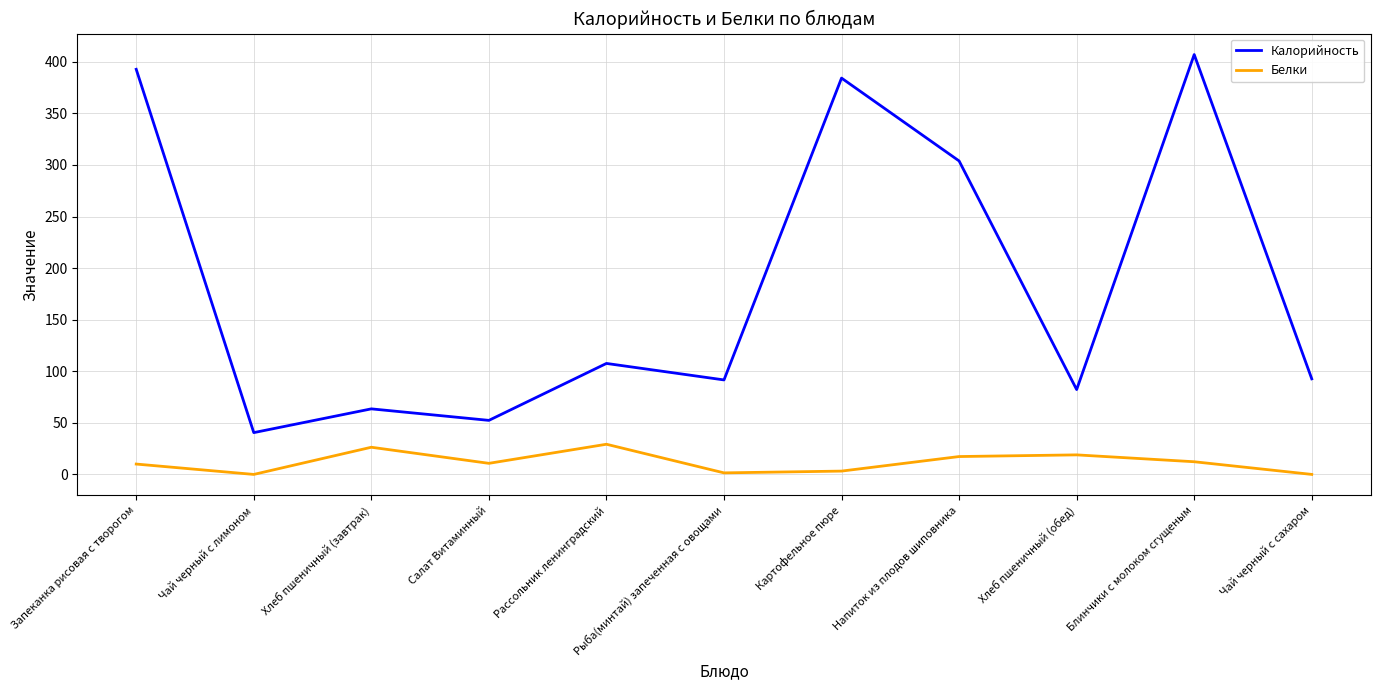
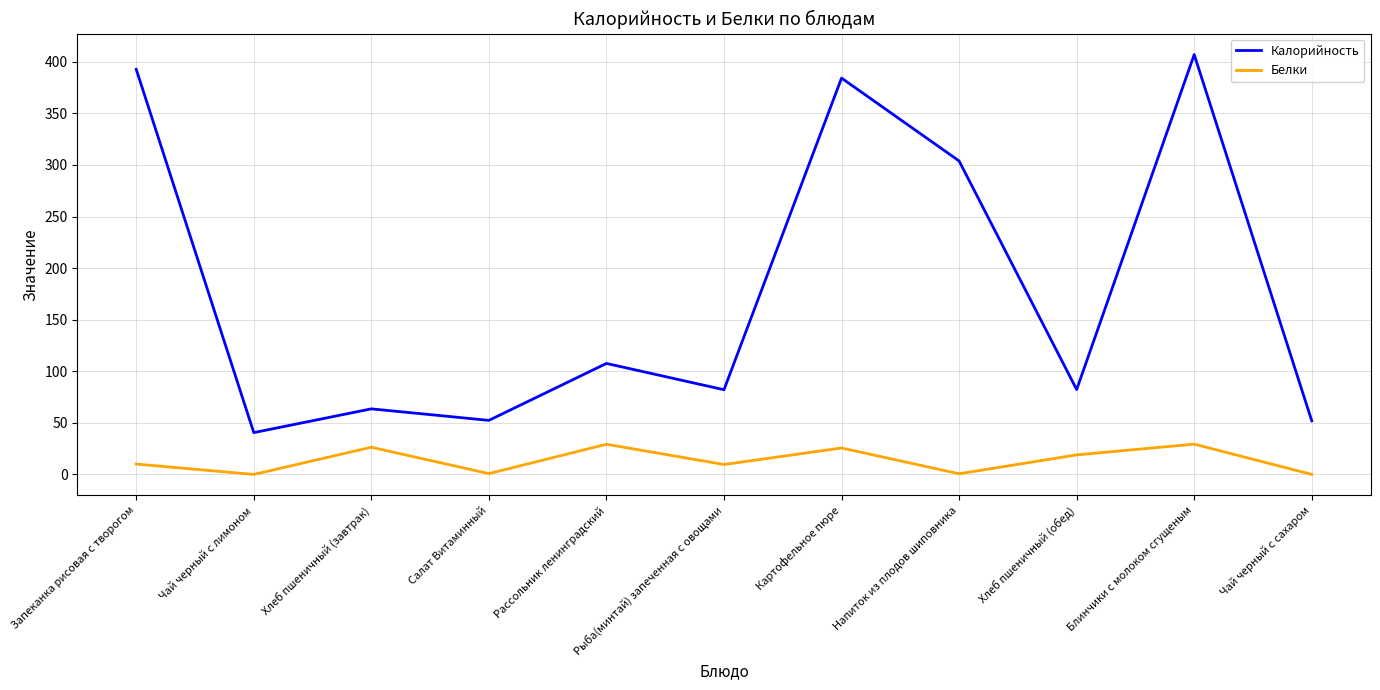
  {
    "Калорийность": {
      "Запеканка рисовая с творогом": 393,
      "Чай черный с лимоном": 41,
      "Хлеб пшеничный (завтрак)": 64,
      "Салат Витаминный": 52,
      "Рассольник ленинградский": 108,
-     "Рыба(минтай) запеченная с овощами": 92,
+     "Рыба(минтай) запеченная с овощами": 82,
      "Картофельное пюре": 384,
      "Напиток из плодов шиповника": 304,
      "Хлеб пшеничный (обед)": 82,
      "Блинчики с молоком сгущеным": 407,
-     "Чай черный с сахаром": 93
+     "Чай черный с сахаром": 52
    },
    "Белки": {
      "Запеканка рисовая с творогом": 10,
      "Чай черный с лимоном": 0,
      "Хлеб пшеничный (завтрак)": 26,
-     "Салат Витаминный": 11,
+     "Салат Витаминный": 1,
      "Рассольник ленинградский": 29,
-     "Рыба(минтай) запеченная с овощами": 2,
-     "Картофельное пюре": 3,
-     "Напиток из плодов шиповника": 17,
+     "Рыба(минтай) запеченная с овощами": 10,
+     "Картофельное пюре": 26,
+     "Напиток из плодов шиповника": 1,
      "Хлеб пшеничный (обед)": 19,
-     "Блинчики с молоком сгущеным": 12,
+     "Блинчики с молоком сгущеным": 29,
      "Чай черный с сахаром": 0
    }
  }
